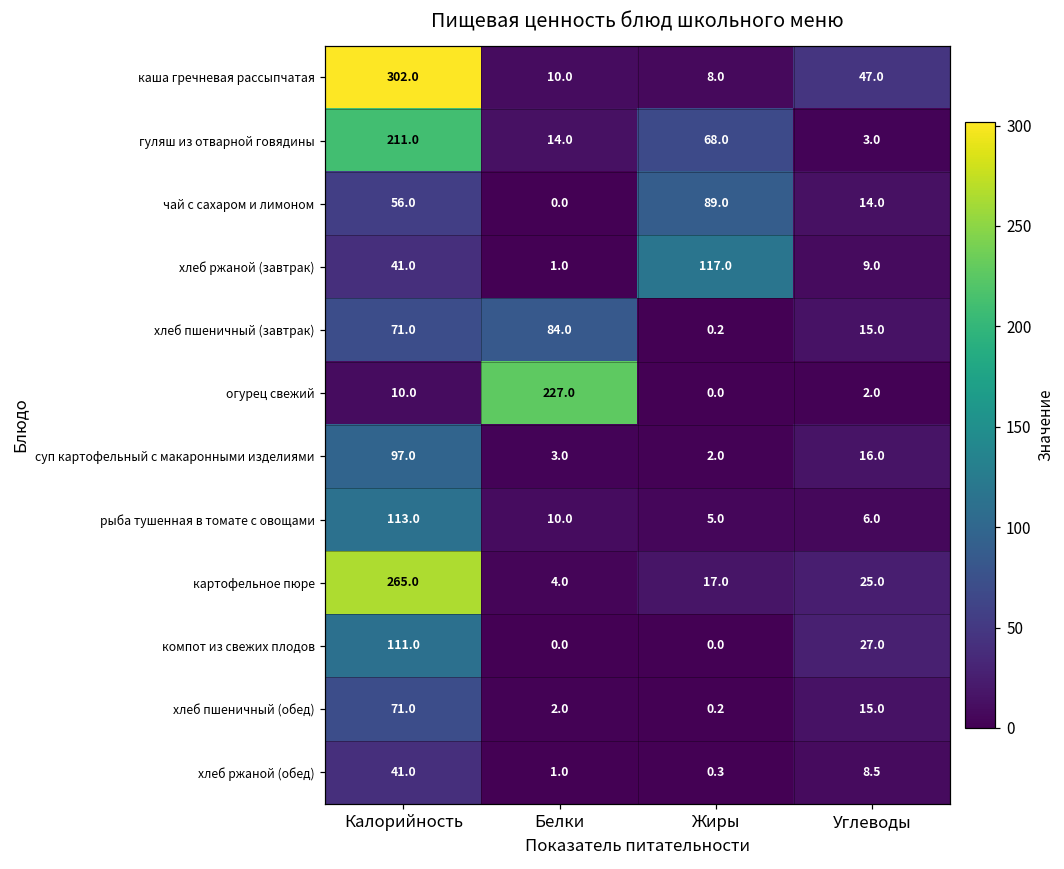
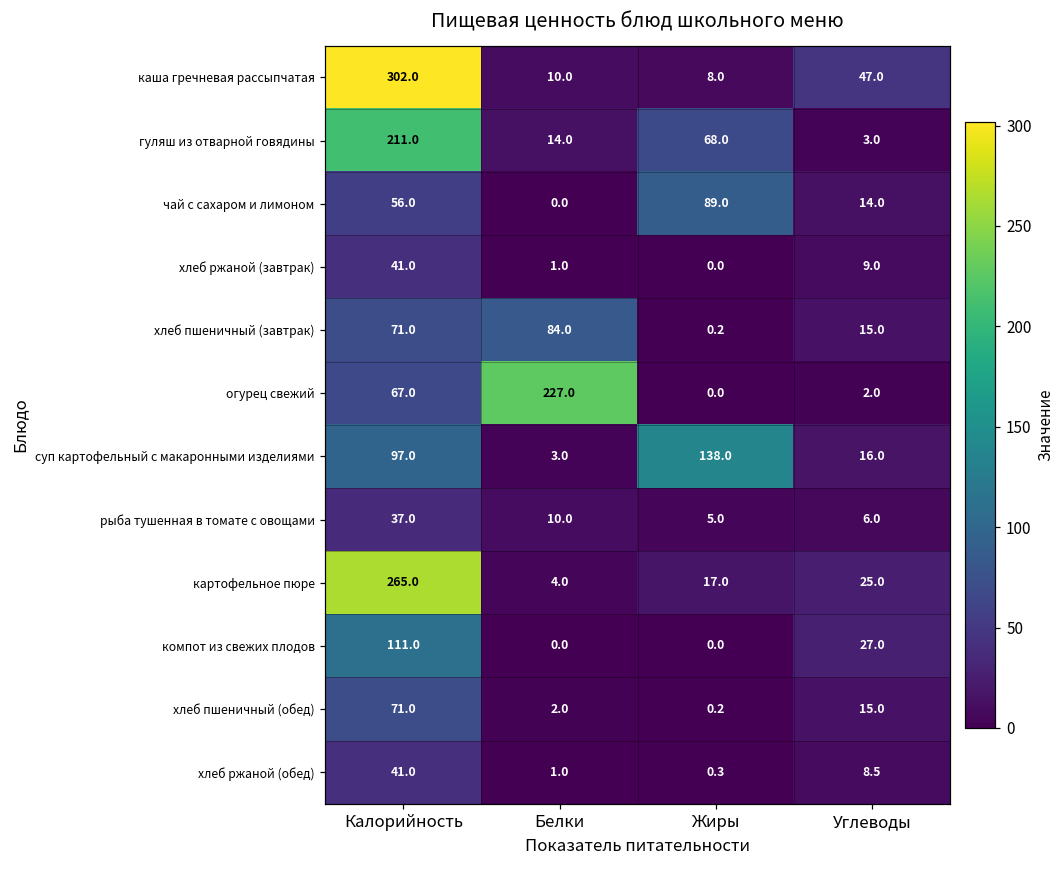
  {
    "каша гречневая рассыпчатая": {
      "Калорийность": 302.0,
      "Белки": 10.0,
      "Жиры": 8.0,
      "Углеводы": 47.0
    },
    "гуляш из отварной говядины": {
      "Калорийность": 211.0,
      "Белки": 14.0,
      "Жиры": 68.0,
      "Углеводы": 3.0
    },
    "чай с сахаром и лимоном": {
      "Калорийность": 56.0,
      "Белки": 0.0,
      "Жиры": 89.0,
      "Углеводы": 14.0
    },
    "хлеб ржаной (завтрак)": {
      "Калорийность": 41.0,
      "Белки": 1.0,
-     "Жиры": 117.0,
+     "Жиры": 0.0,
      "Углеводы": 9.0
    },
    "хлеб пшеничный (завтрак)": {
      "Калорийность": 71.0,
      "Белки": 84.0,
      "Жиры": 0.2,
      "Углеводы": 15.0
    },
    "огурец свежий": {
-     "Калорийность": 10.0,
+     "Калорийность": 67.0,
      "Белки": 227.0,
      "Жиры": 0.0,
      "Углеводы": 2.0
    },
    "суп картофельный с макаронными изделиями": {
      "Калорийность": 97.0,
      "Белки": 3.0,
-     "Жиры": 2.0,
+     "Жиры": 138.0,
      "Углеводы": 16.0
    },
    "рыба тушенная в томате с овощами": {
-     "Калорийность": 113.0,
+     "Калорийность": 37.0,
      "Белки": 10.0,
      "Жиры": 5.0,
      "Углеводы": 6.0
    },
    "картофельное пюре": {
      "Калорийность": 265.0,
      "Белки": 4.0,
      "Жиры": 17.0,
      "Углеводы": 25.0
    },
    "компот из свежих плодов": {
      "Калорийность": 111.0,
      "Белки": 0.0,
      "Жиры": 0.0,
      "Углеводы": 27.0
    },
    "хлеб пшеничный (обед)": {
      "Калорийность": 71.0,
      "Белки": 2.0,
      "Жиры": 0.2,
      "Углеводы": 15.0
    },
    "хлеб ржаной (обед)": {
      "Калорийность": 41.0,
      "Белки": 1.0,
      "Жиры": 0.3,
      "Углеводы": 8.5
    }
  }
